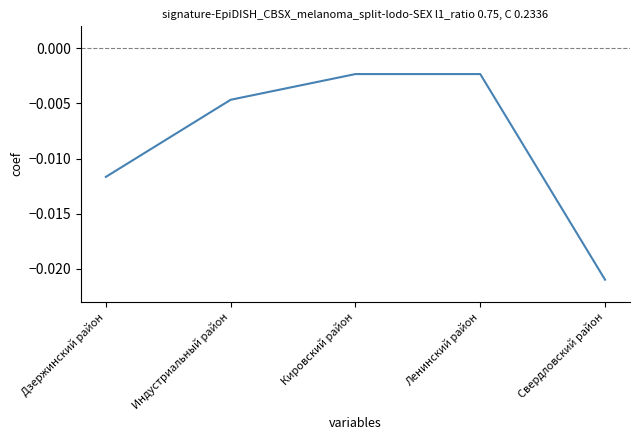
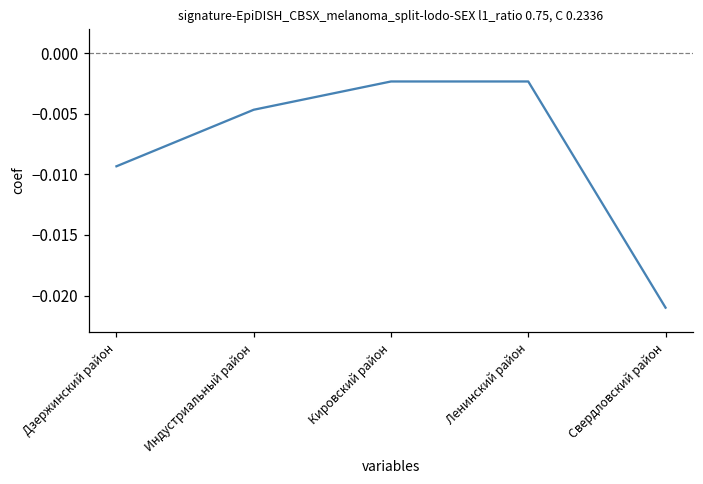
  {
-   "Дзержинский район": -0.0117,
+   "Дзержинский район": -0.0093,
    "Индустриальный район": -0.0047,
    "Кировский район": -0.0023,
    "Ленинский район": -0.0023,
    "Свердловский район": -0.0210
  }
